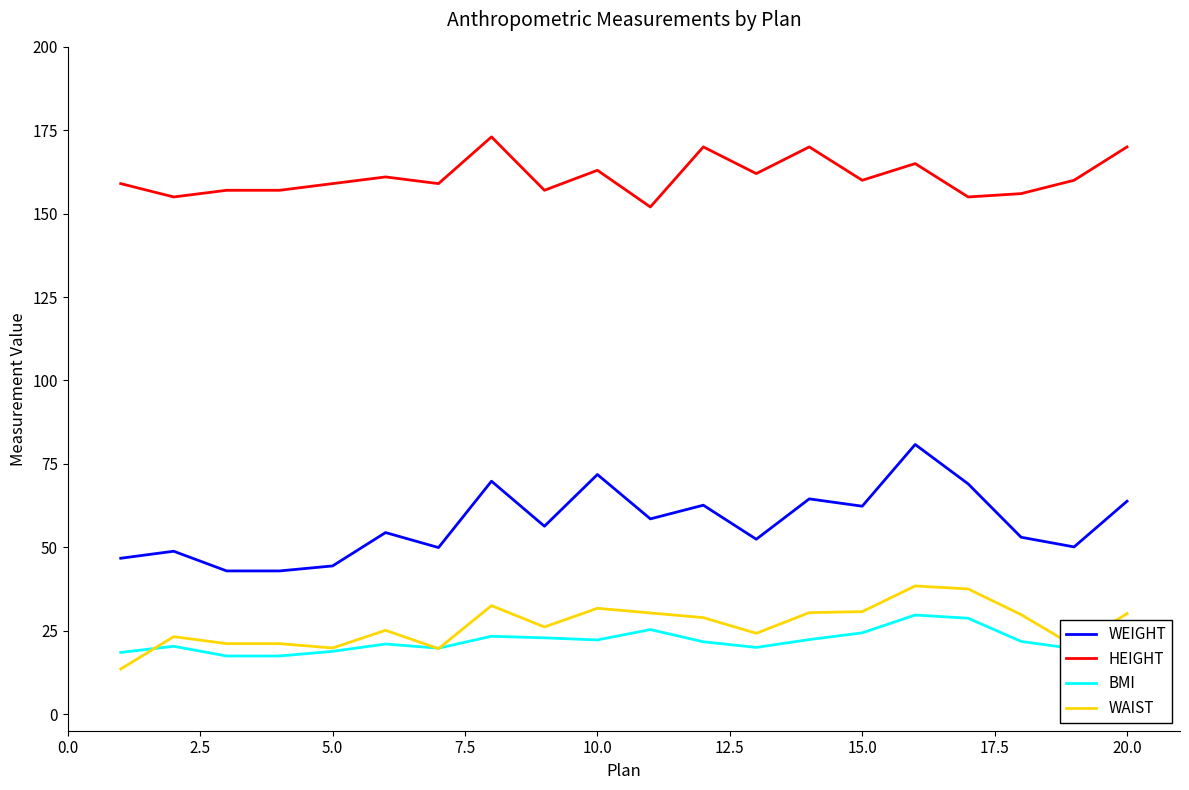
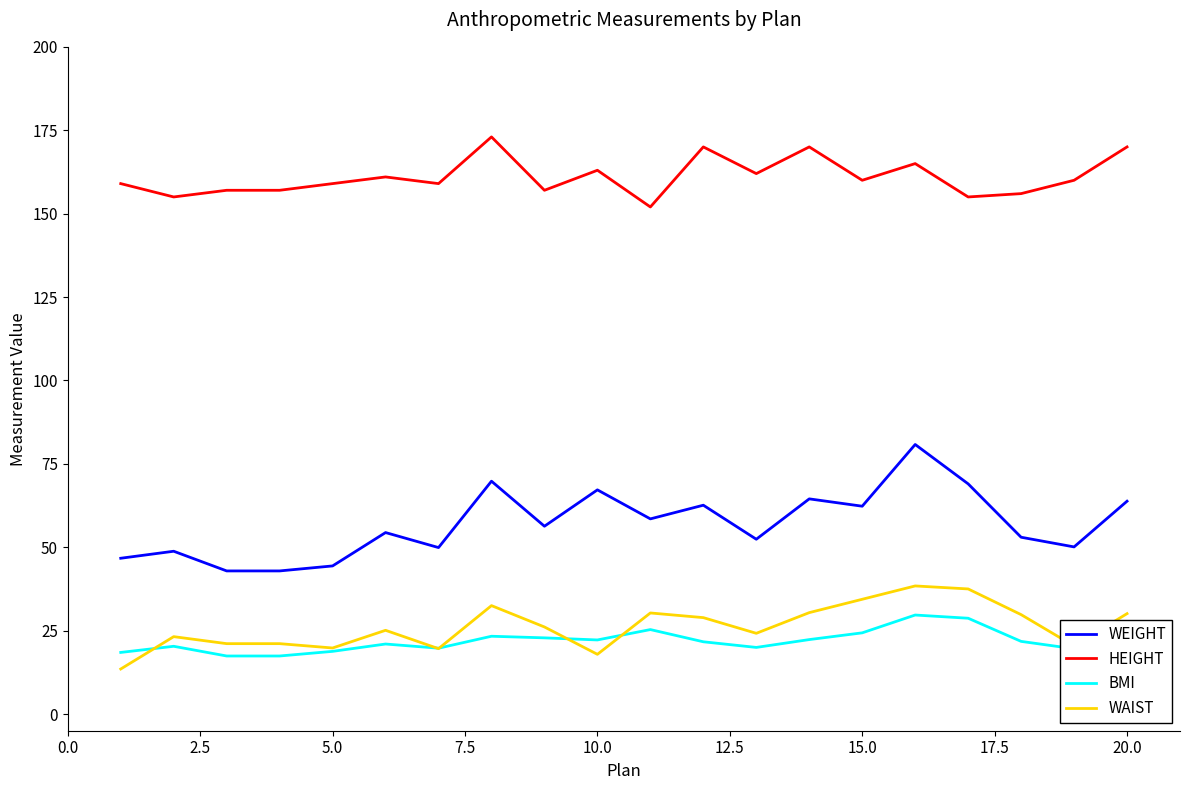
  {
    "WEIGHT": {
      "5.0": 44,
-     "10.0": 72,
+     "10.0": 67,
      "15.0": 62,
      "20.0": 64
    },
    "HEIGHT": {
      "5.0": 159,
      "10.0": 163,
      "15.0": 160,
      "20.0": 170
    },
    "BMI": {
      "5.0": 19,
      "10.0": 22,
      "15.0": 24
    },
    "WAIST": {
      "5.0": 20,
-     "10.0": 32,
-     "15.0": 31,
+     "10.0": 18,
+     "15.0": 34,
      "20.0": 30
    }
  }
